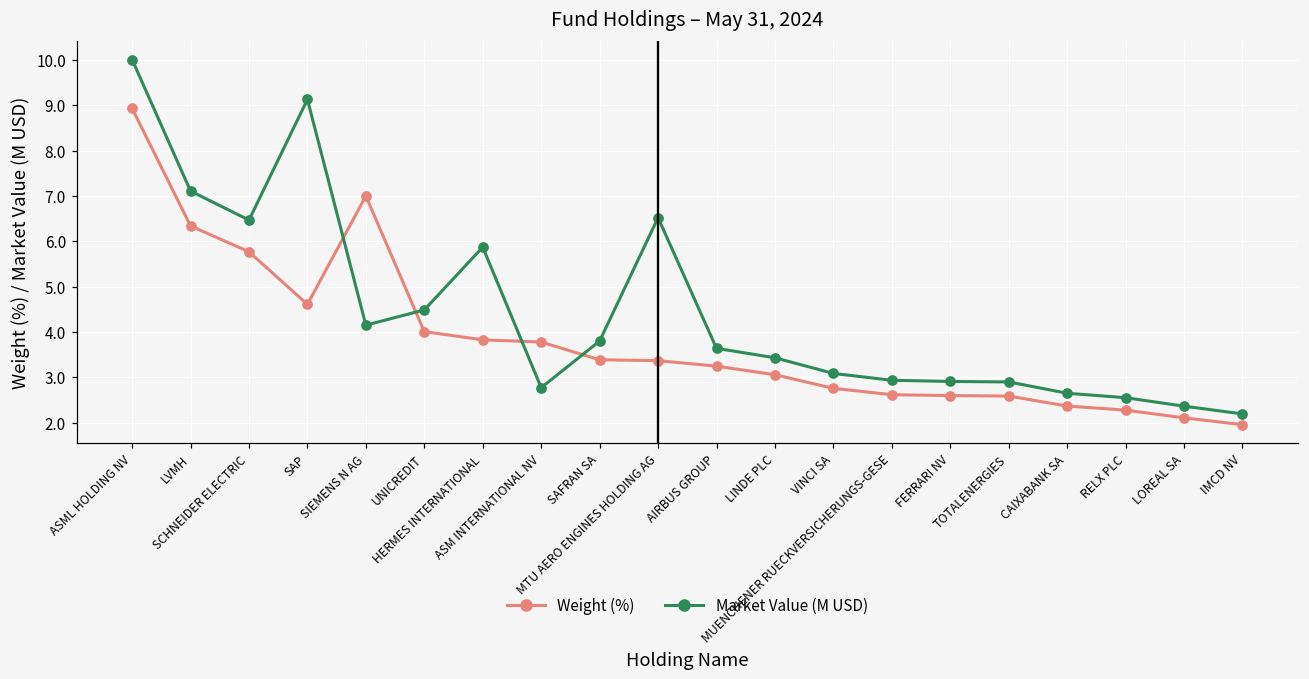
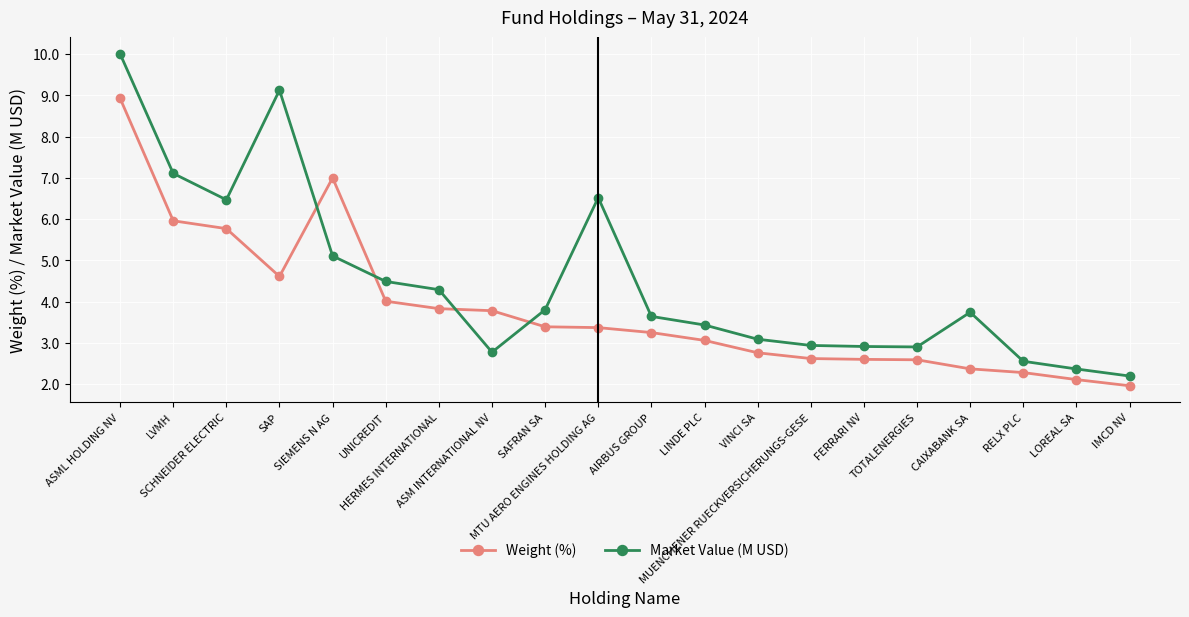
  {
    "Weight (%)": {
      "ASML HOLDING NV": 8.9,
-     "LVMH": 6.3,
+     "LVMH": 6.0,
      "SCHNEIDER ELECTRIC": 5.8,
      "SAP": 4.6,
      "SIEMENS N AG": 7.0,
      "UNICREDIT": 4.0,
      "HERMES INTERNATIONAL": 3.8,
      "ASM INTERNATIONAL NV": 3.8,
      "SAFRAN SA": 3.4,
      "MTU AERO ENGINES HOLDING AG": 3.4,
      "AIRBUS GROUP": 3.3,
      "LINDE PLC": 3.1,
      "VINCI SA": 2.8,
      "MUENCHENER RUECKVERSICHERUNGS-GESE": 2.6,
      "FERRARI NV": 2.6,
      "TOTALENERGIES": 2.6,
      "CAIXABANK SA": 2.4,
      "RELX PLC": 2.3,
      "LOREAL SA": 2.1,
      "IMCD NV": 2.0
    },
    "Market Value (M USD)": {
      "ASML HOLDING NV": 10.0,
      "LVMH": 7.1,
      "SCHNEIDER ELECTRIC": 6.5,
      "SAP": 9.1,
-     "SIEMENS N AG": 4.2,
+     "SIEMENS N AG": 5.1,
      "UNICREDIT": 4.5,
-     "HERMES INTERNATIONAL": 5.9,
+     "HERMES INTERNATIONAL": 4.3,
      "ASM INTERNATIONAL NV": 2.8,
      "SAFRAN SA": 3.8,
      "MTU AERO ENGINES HOLDING AG": 6.5,
      "AIRBUS GROUP": 3.6,
      "LINDE PLC": 3.4,
      "VINCI SA": 3.1,
      "MUENCHENER RUECKVERSICHERUNGS-GESE": 2.9,
      "FERRARI NV": 2.9,
      "TOTALENERGIES": 2.9,
-     "CAIXABANK SA": 2.7,
+     "CAIXABANK SA": 3.7,
      "RELX PLC": 2.6,
      "LOREAL SA": 2.4,
      "IMCD NV": 2.2
    }
  }
